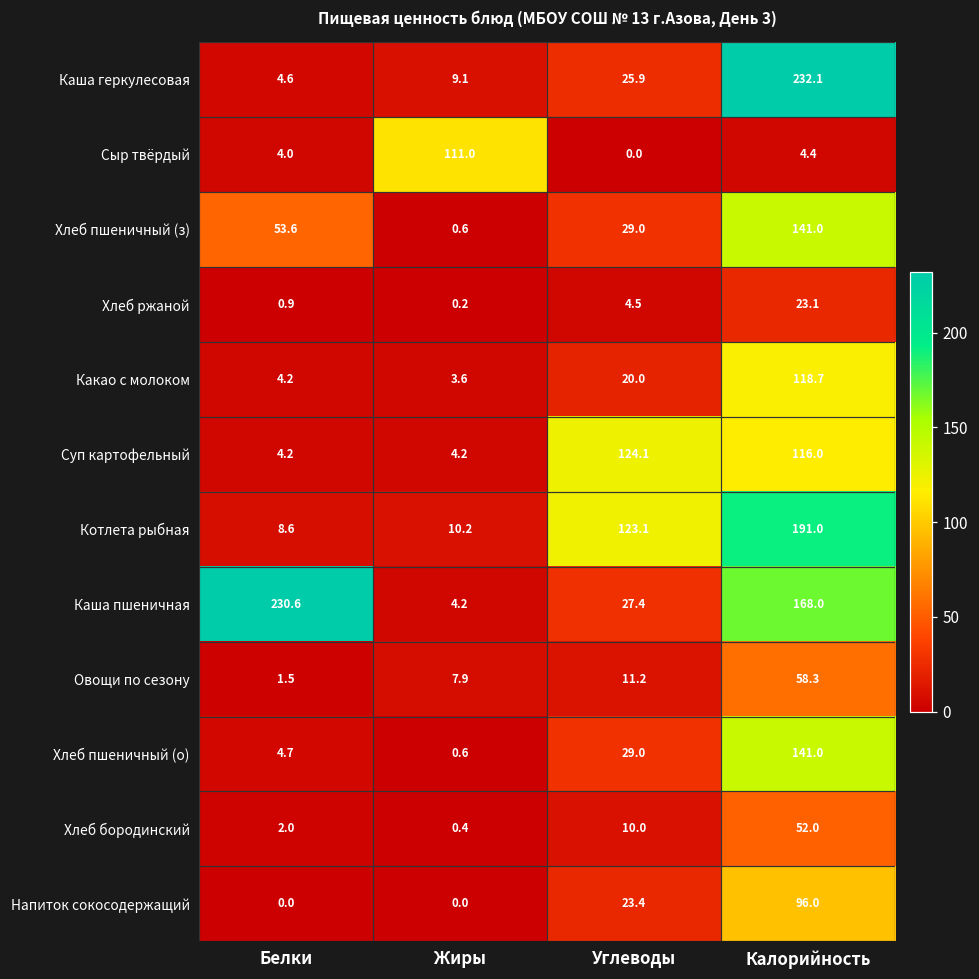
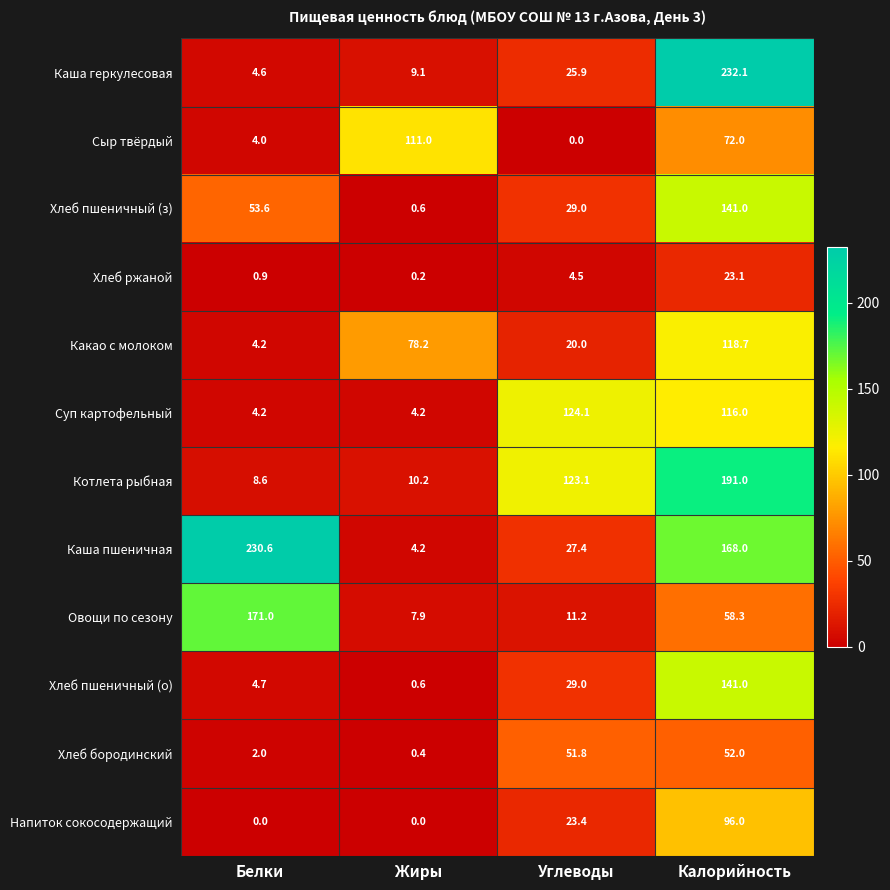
  {
    "Каша геркулесовая": {
      "Белки": 4.6,
      "Жиры": 9.1,
      "Углеводы": 25.9,
      "Калорийность": 232.1
    },
    "Сыр твёрдый": {
      "Белки": 4.0,
      "Жиры": 111.0,
      "Углеводы": 0.0,
-     "Калорийность": 4.4
+     "Калорийность": 72.0
    },
    "Хлеб пшеничный (з)": {
      "Белки": 53.6,
      "Жиры": 0.6,
      "Углеводы": 29.0,
      "Калорийность": 141.0
    },
    "Хлеб ржаной": {
      "Белки": 0.9,
      "Жиры": 0.2,
      "Углеводы": 4.5,
      "Калорийность": 23.1
    },
    "Какао с молоком": {
      "Белки": 4.2,
-     "Жиры": 3.6,
+     "Жиры": 78.2,
      "Углеводы": 20.0,
      "Калорийность": 118.7
    },
    "Суп картофельный": {
      "Белки": 4.2,
      "Жиры": 4.2,
      "Углеводы": 124.1,
      "Калорийность": 116.0
    },
    "Котлета рыбная": {
      "Белки": 8.6,
      "Жиры": 10.2,
      "Углеводы": 123.1,
      "Калорийность": 191.0
    },
    "Каша пшеничная": {
      "Белки": 230.6,
      "Жиры": 4.2,
      "Углеводы": 27.4,
      "Калорийность": 168.0
    },
    "Овощи по сезону": {
-     "Белки": 1.5,
+     "Белки": 171.0,
      "Жиры": 7.9,
      "Углеводы": 11.2,
      "Калорийность": 58.3
    },
    "Хлеб пшеничный (о)": {
      "Белки": 4.7,
      "Жиры": 0.6,
      "Углеводы": 29.0,
      "Калорийность": 141.0
    },
    "Хлеб бородинский": {
      "Белки": 2.0,
      "Жиры": 0.4,
-     "Углеводы": 10.0,
+     "Углеводы": 51.8,
      "Калорийность": 52.0
    },
    "Напиток сокосодержащий": {
      "Белки": 0.0,
      "Жиры": 0.0,
      "Углеводы": 23.4,
      "Калорийность": 96.0
    }
  }
